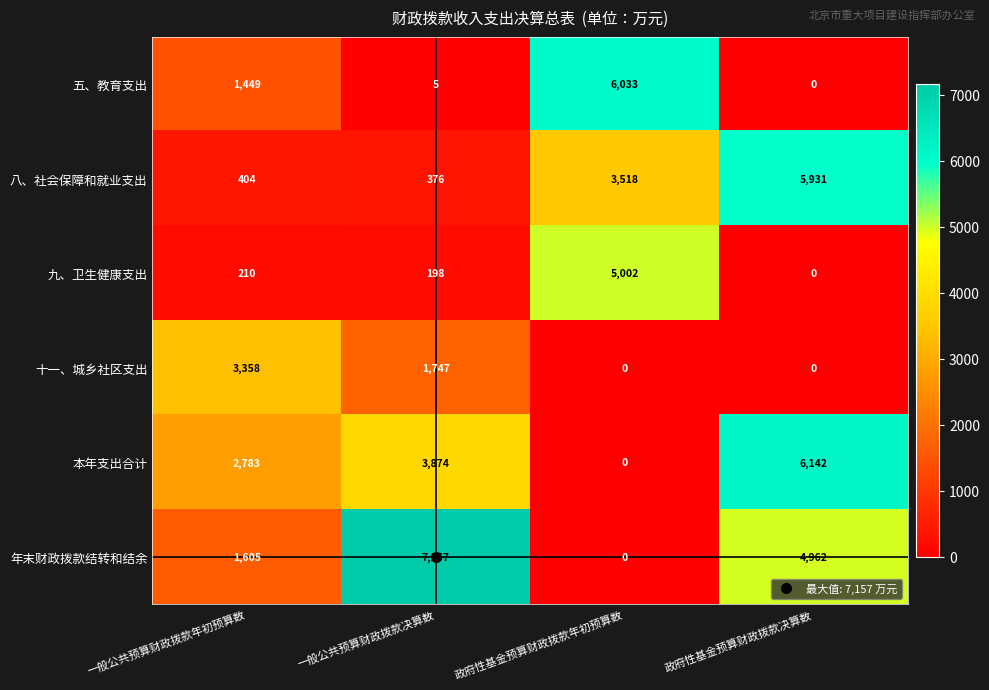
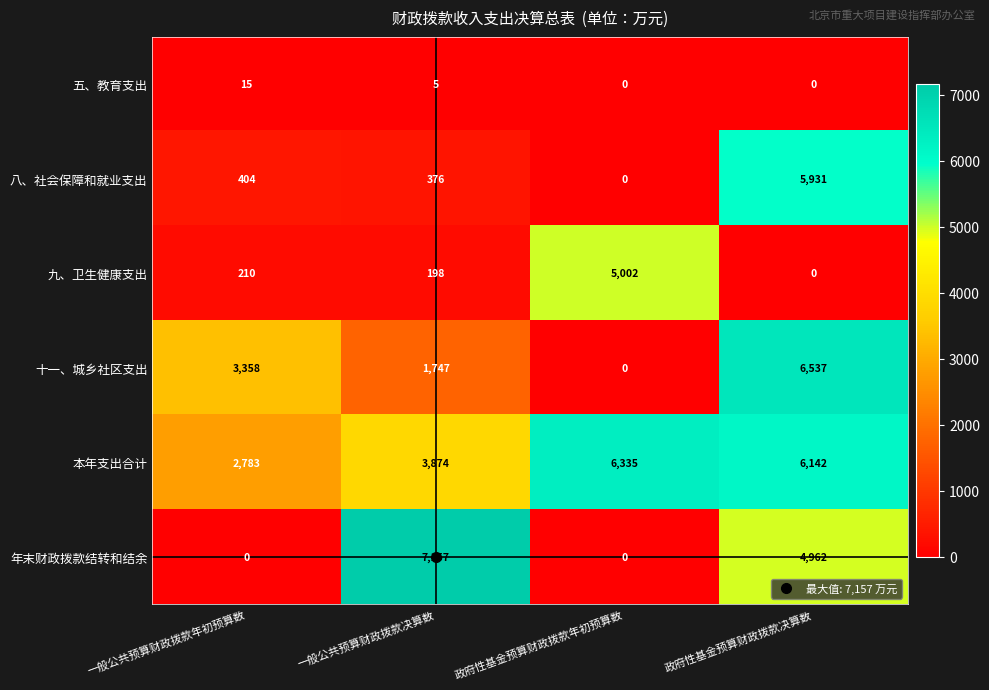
  {
    "五、教育支出": {
-     "一般公共预算财政拨款年初预算数": "1,449",
+     "一般公共预算财政拨款年初预算数": "15",
      "一般公共预算财政拨款决算数": "5",
-     "政府性基金预算财政拨款年初预算数": "6,033",
+     "政府性基金预算财政拨款年初预算数": "0",
      "政府性基金预算财政拨款决算数": "0"
    },
    "八、社会保障和就业支出": {
      "一般公共预算财政拨款年初预算数": "404",
      "一般公共预算财政拨款决算数": "376",
-     "政府性基金预算财政拨款年初预算数": "3,518",
+     "政府性基金预算财政拨款年初预算数": "0",
      "政府性基金预算财政拨款决算数": "5,931"
    },
    "九、卫生健康支出": {
      "一般公共预算财政拨款年初预算数": "210",
      "一般公共预算财政拨款决算数": "198",
      "政府性基金预算财政拨款年初预算数": "5,002",
      "政府性基金预算财政拨款决算数": "0"
    },
    "十一、城乡社区支出": {
      "一般公共预算财政拨款年初预算数": "3,358",
      "一般公共预算财政拨款决算数": "1,747",
      "政府性基金预算财政拨款年初预算数": "0",
-     "政府性基金预算财政拨款决算数": "0"
+     "政府性基金预算财政拨款决算数": "6,537"
    },
    "本年支出合计": {
      "一般公共预算财政拨款年初预算数": "2,783",
      "一般公共预算财政拨款决算数": "3,874",
-     "政府性基金预算财政拨款年初预算数": "0",
+     "政府性基金预算财政拨款年初预算数": "6,335",
      "政府性基金预算财政拨款决算数": "6,142"
    },
    "年末财政拨款结转和结余": {
-     "一般公共预算财政拨款年初预算数": "1,605",
+     "一般公共预算财政拨款年初预算数": "0",
      "政府性基金预算财政拨款年初预算数": "0",
      "政府性基金预算财政拨款决算数": "4,962"
    }
  }
